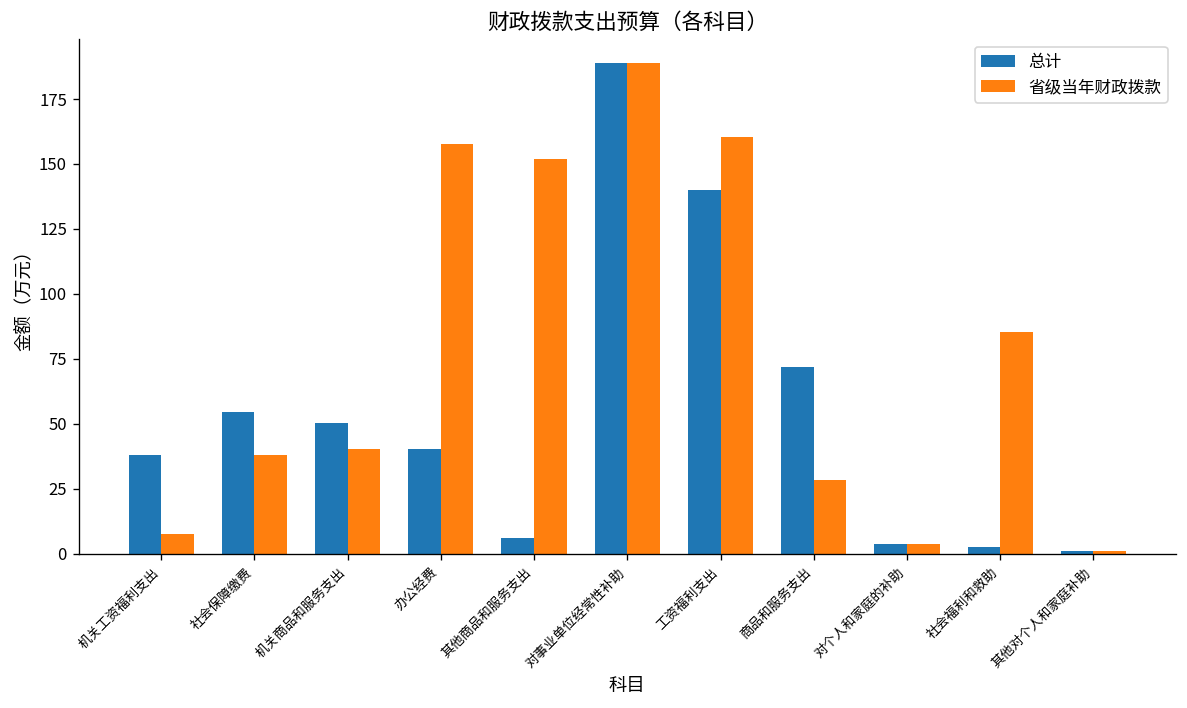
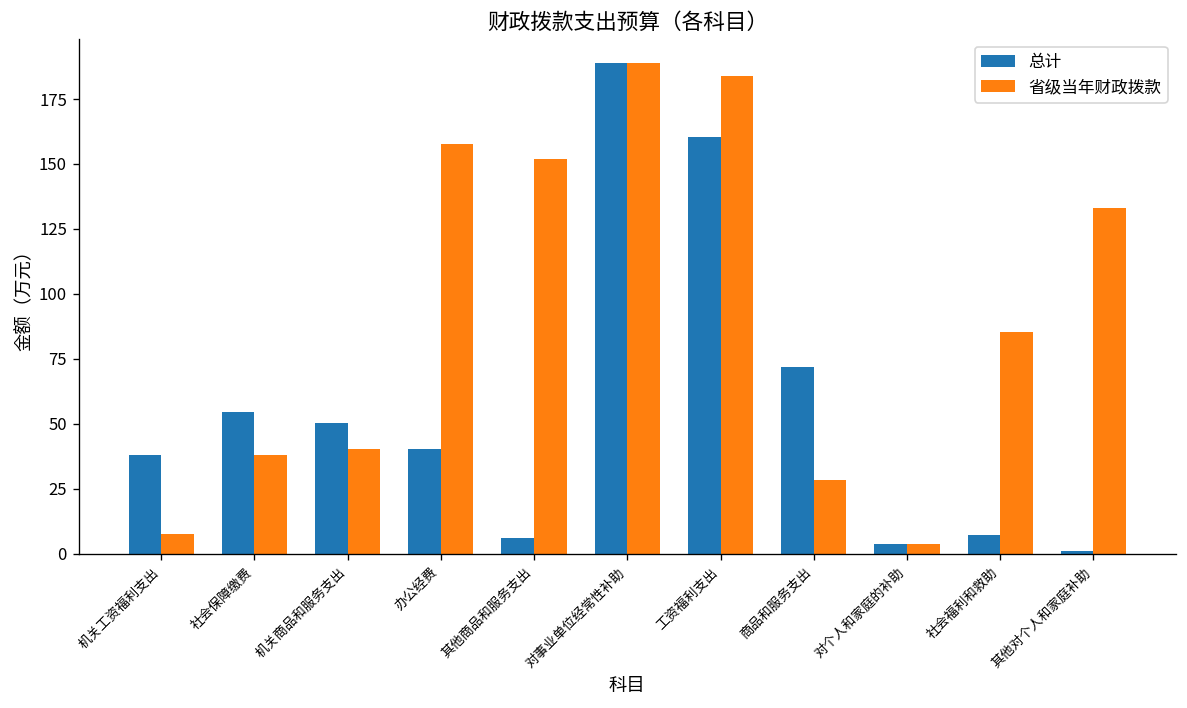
  {
    "总计": {
      "机关工资福利支出": 38,
      "社会保障缴费": 55,
      "机关商品和服务支出": 50,
      "办公经费": 40,
      "其他商品和服务支出": 6,
      "对事业单位经常性补助": 189,
-     "工资福利支出": 140,
+     "工资福利支出": 160,
      "商品和服务支出": 72,
      "对个人和家庭的补助": 4,
-     "社会福利和救助": 2,
+     "社会福利和救助": 7,
      "其他对个人和家庭补助": 1
    },
    "省级当年财政拨款": {
      "机关工资福利支出": 8,
      "社会保障缴费": 38,
      "机关商品和服务支出": 40,
      "办公经费": 158,
      "其他商品和服务支出": 152,
      "对事业单位经常性补助": 189,
-     "工资福利支出": 160,
+     "工资福利支出": 184,
      "商品和服务支出": 28,
      "对个人和家庭的补助": 4,
      "社会福利和救助": 85,
-     "其他对个人和家庭补助": 1
+     "其他对个人和家庭补助": 133
    }
  }
